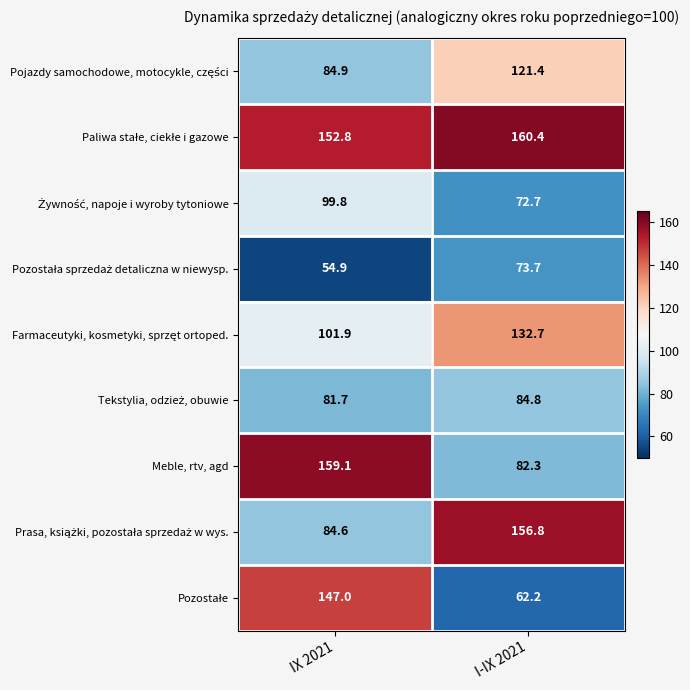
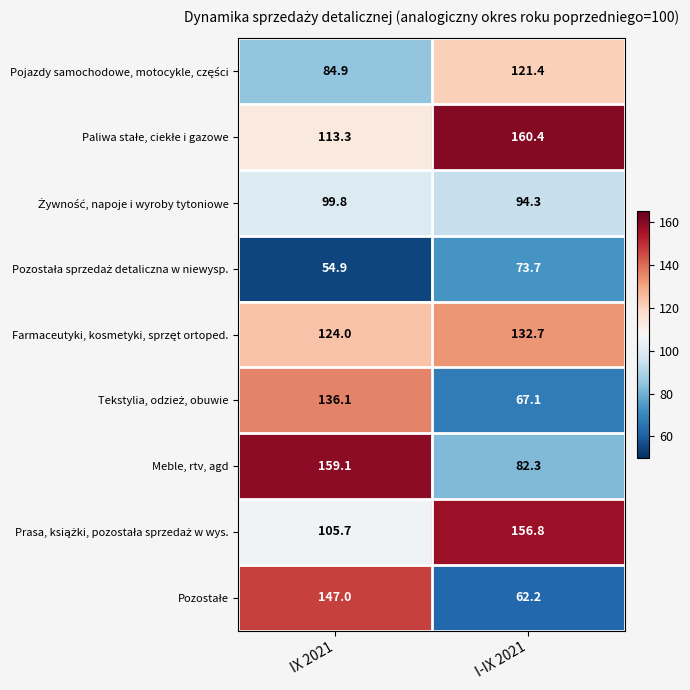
  {
    "Pojazdy samochodowe, motocykle, części": {
      "IX 2021": 84.9,
      "I-IX 2021": 121.4
    },
    "Paliwa stałe, ciekłe i gazowe": {
-     "IX 2021": 152.8,
+     "IX 2021": 113.3,
      "I-IX 2021": 160.4
    },
    "Żywność, napoje i wyroby tytoniowe": {
      "IX 2021": 99.8,
-     "I-IX 2021": 72.7
+     "I-IX 2021": 94.3
    },
    "Pozostała sprzedaż detaliczna w niewysp.": {
      "IX 2021": 54.9,
      "I-IX 2021": 73.7
    },
    "Farmaceutyki, kosmetyki, sprzęt ortoped.": {
-     "IX 2021": 101.9,
+     "IX 2021": 124.0,
      "I-IX 2021": 132.7
    },
    "Tekstylia, odzież, obuwie": {
-     "IX 2021": 81.7,
-     "I-IX 2021": 84.8
+     "IX 2021": 136.1,
+     "I-IX 2021": 67.1
    },
    "Meble, rtv, agd": {
      "IX 2021": 159.1,
      "I-IX 2021": 82.3
    },
    "Prasa, książki, pozostała sprzedaż w wys.": {
-     "IX 2021": 84.6,
+     "IX 2021": 105.7,
      "I-IX 2021": 156.8
    },
    "Pozostałe": {
      "IX 2021": 147.0,
      "I-IX 2021": 62.2
    }
  }
